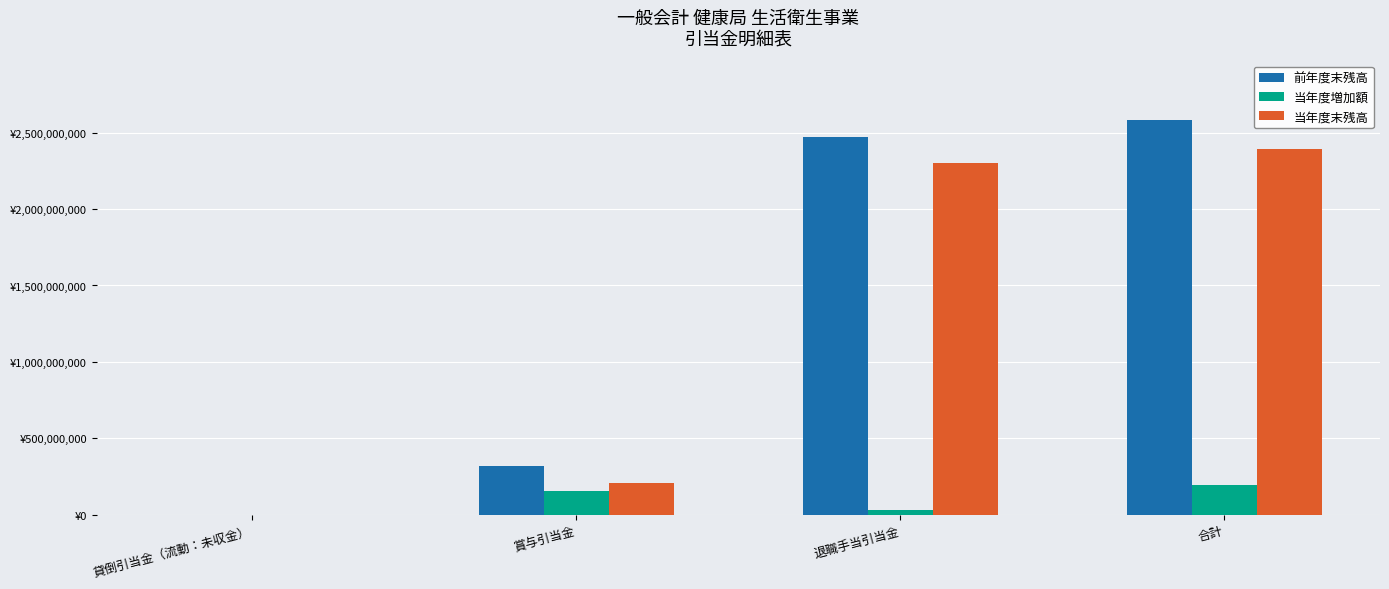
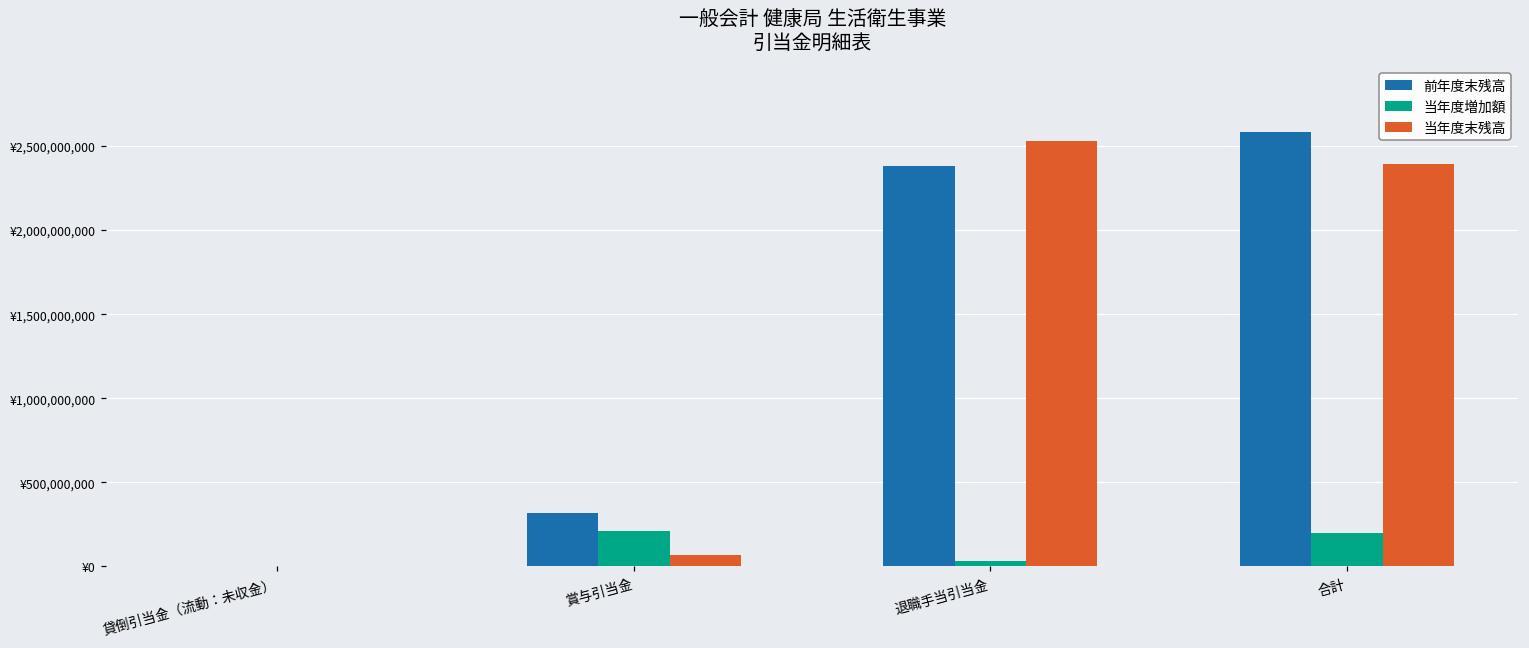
  {
    "前年度末残高": {
      "賞与引当金": "¥320,000,000",
-     "退職手当引当金": "¥2,470,000,000",
+     "退職手当引当金": "¥2,380,000,000",
      "合計": "¥2,590,000,000"
    },
    "当年度増加額": {
      "貸倒引当金（流動：未収金）": "¥0",
-     "賞与引当金": "¥160,000,000",
+     "賞与引当金": "¥210,000,000",
      "退職手当引当金": "¥30,000,000",
      "合計": "¥200,000,000"
    },
    "当年度末残高": {
-     "賞与引当金": "¥210,000,000",
-     "退職手当引当金": "¥2,300,000,000",
+     "賞与引当金": "¥70,000,000",
+     "退職手当引当金": "¥2,530,000,000",
      "合計": "¥2,390,000,000"
    }
  }
